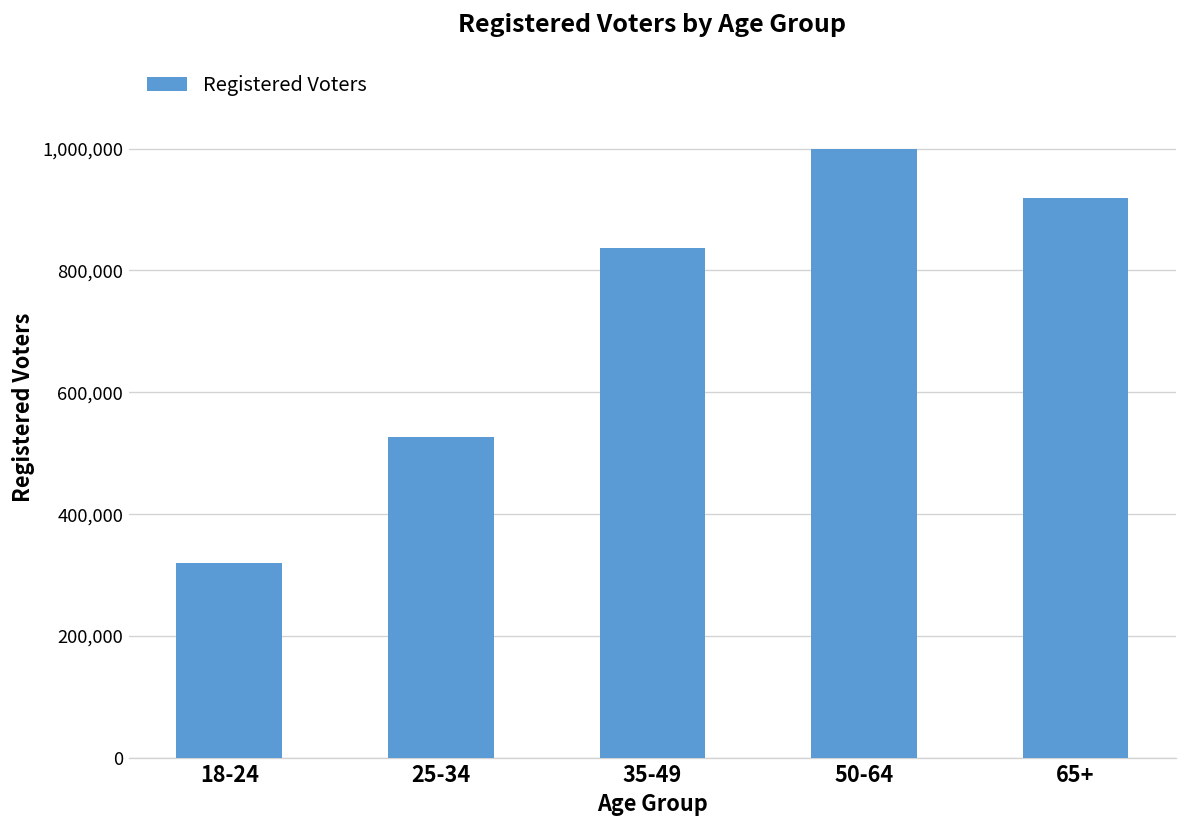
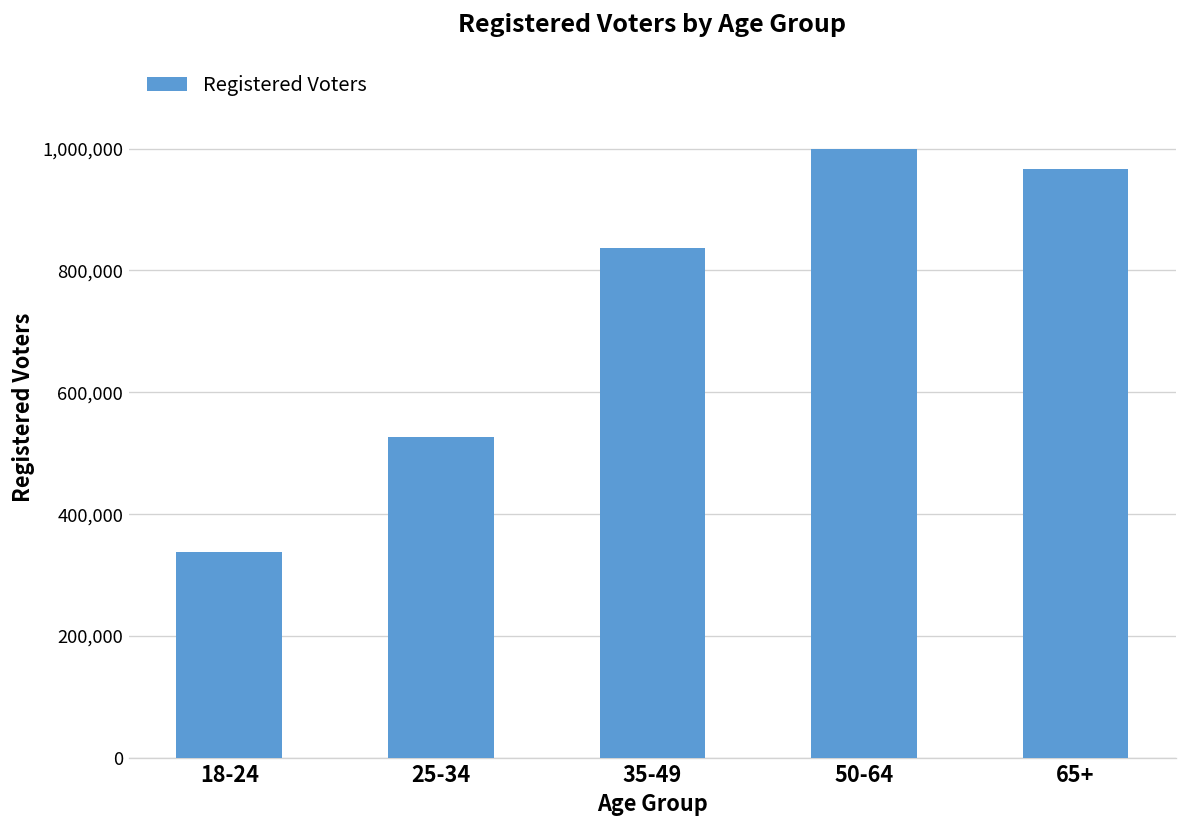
  {
-   "18-24": "320,000",
+   "18-24": "340,000",
    "25-34": "530,000",
    "35-49": "840,000",
    "50-64": "1,000,000",
-   "65+": "920,000"
+   "65+": "970,000"
  }
